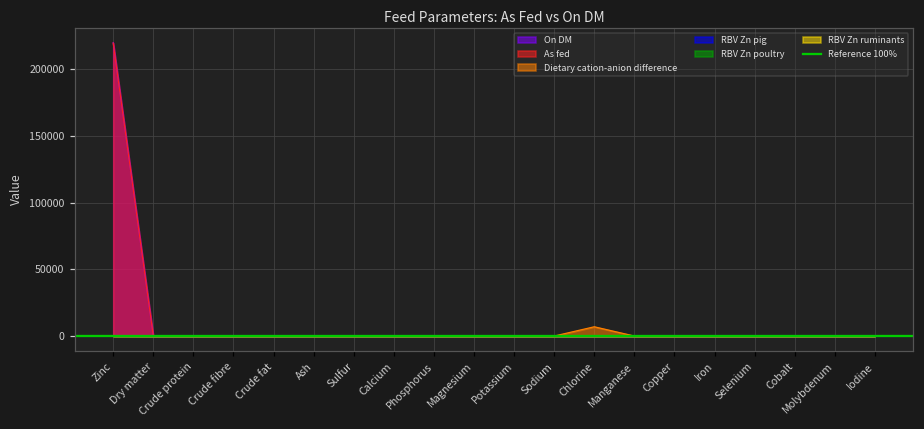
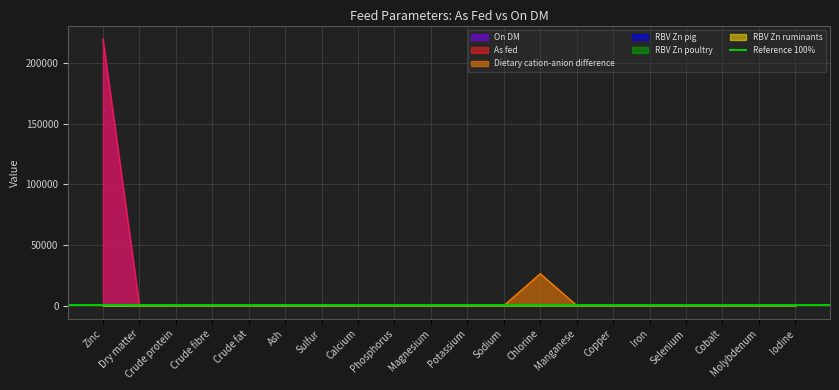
  {
    "As fed": {
      "Zinc": 220000
    },
    "Dietary cation-anion difference": {
-     "Chlorine": 7000
+     "Chlorine": 26000
    }
  }
